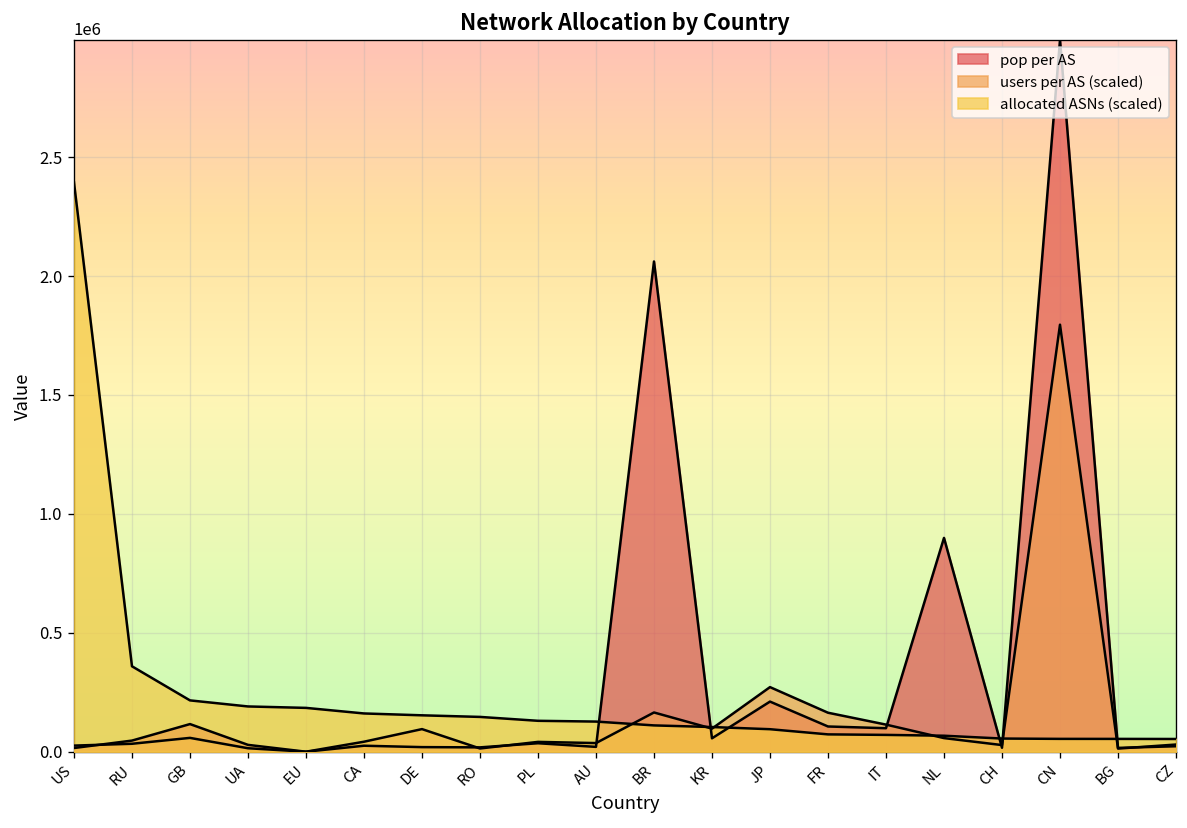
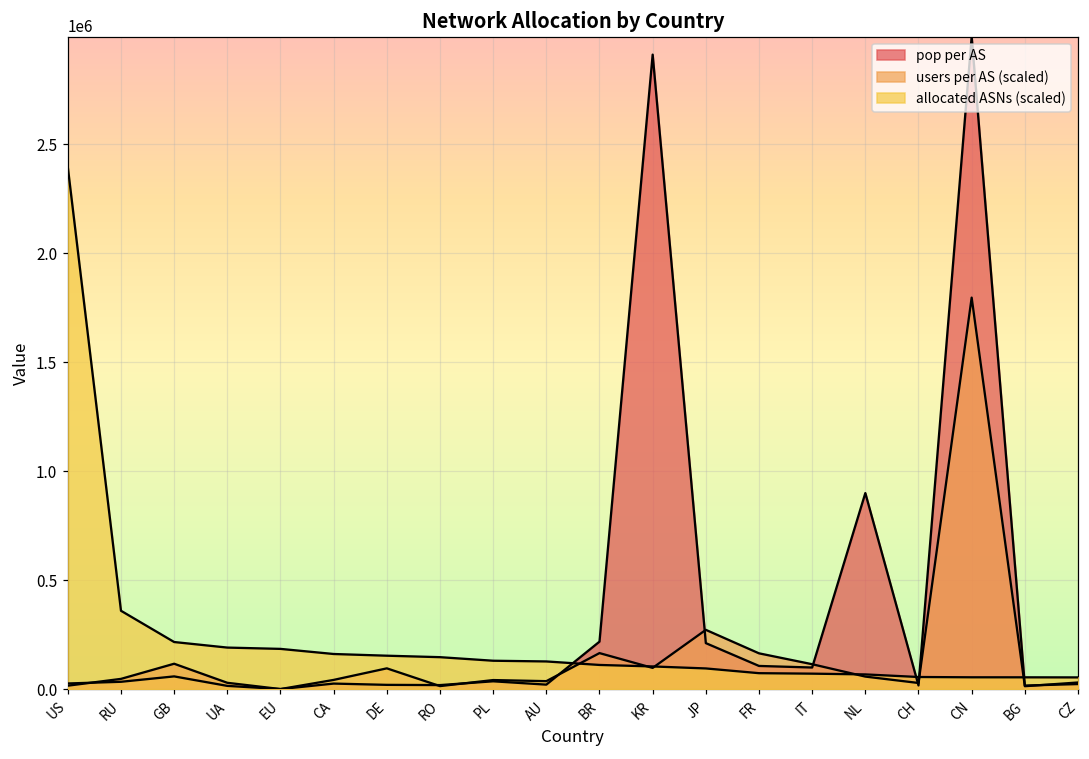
  {
    "pop per AS": {
      "RU": 50000,
      "GB": 120000,
      "UA": 30000,
      "CA": 30000,
      "DE": 20000,
      "AU": 20000,
-     "BR": 2060000,
-     "KR": 60000,
+     "BR": 220000,
+     "KR": 2910000,
      "JP": 210000,
      "FR": 110000,
      "IT": 100000,
      "NL": 900000,
      "CN": 2990000
    }
  }
